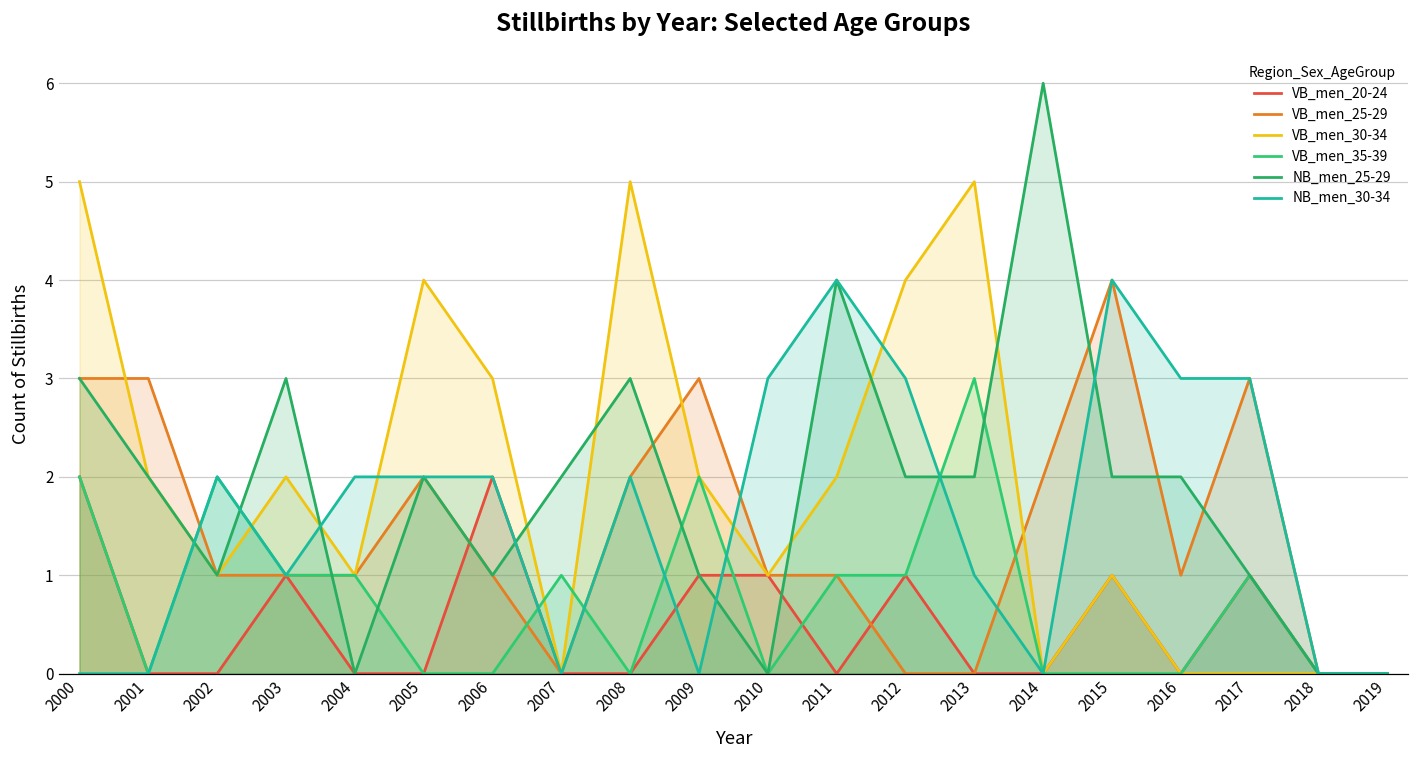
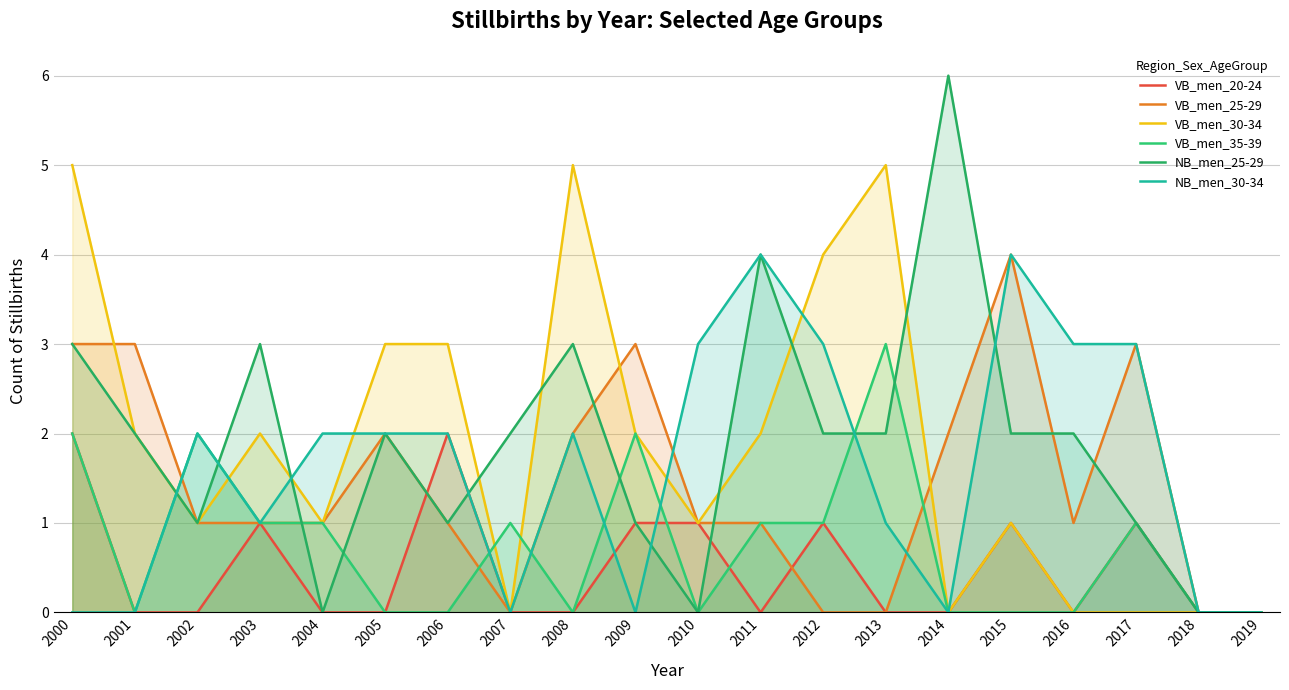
  {
    "VB_men_30-34": {
      "2000": 5,
      "2003": 2,
-     "2005": 4,
+     "2005": 3,
      "2006": 3,
      "2008": 5,
      "2011": 2,
      "2012": 4,
      "2013": 5,
      "2017": 0
    }
  }
